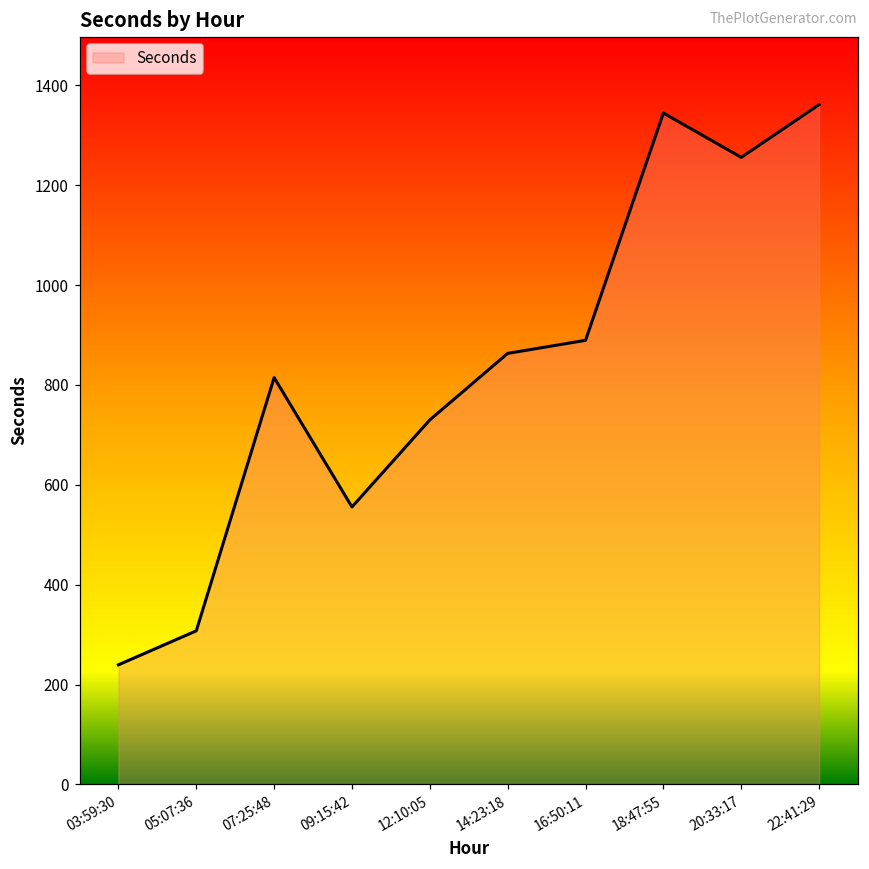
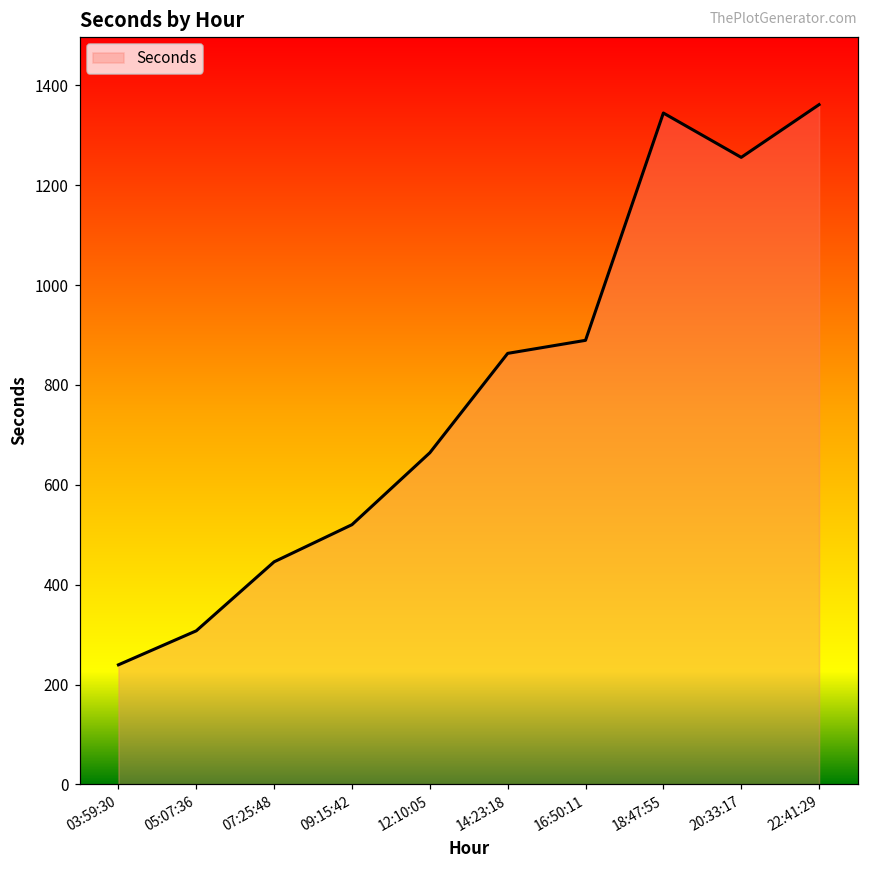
  {
    "03:59:30": 240,
    "05:07:36": 310,
-   "07:25:48": 810,
-   "09:15:42": 560,
-   "12:10:05": 730,
+   "07:25:48": 450,
+   "09:15:42": 520,
+   "12:10:05": 660,
    "14:23:18": 860,
    "16:50:11": 890,
    "18:47:55": 1340,
    "20:33:17": 1260,
    "22:41:29": 1360
  }
